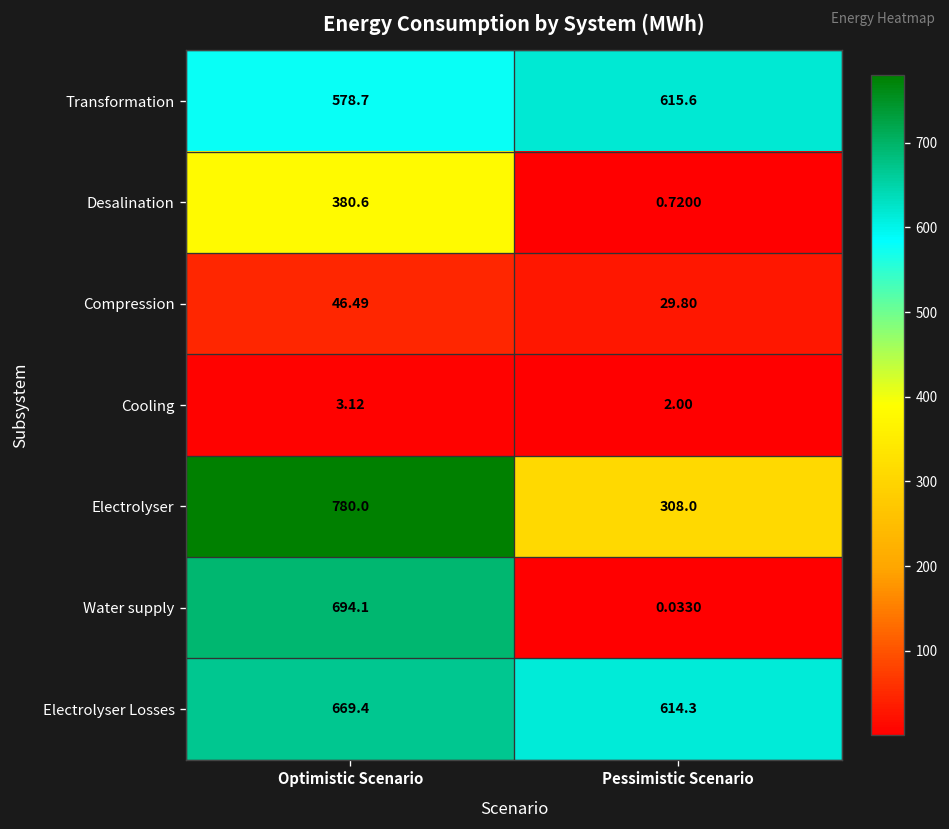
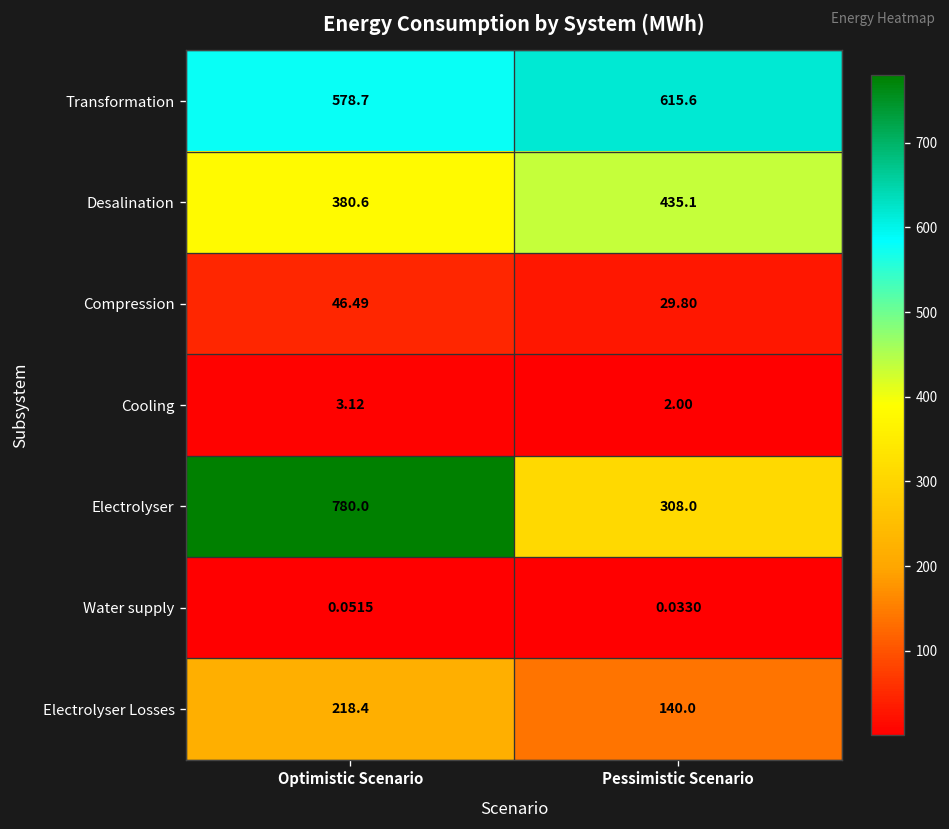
  {
    "Transformation": {
      "Optimistic Scenario": 578.7,
      "Pessimistic Scenario": 615.6
    },
    "Desalination": {
      "Optimistic Scenario": 380.6,
-     "Pessimistic Scenario": 0.7200
+     "Pessimistic Scenario": 435.1
    },
    "Compression": {
      "Optimistic Scenario": 46.49,
      "Pessimistic Scenario": 29.80
    },
    "Cooling": {
      "Optimistic Scenario": 3.12,
      "Pessimistic Scenario": 2.00
    },
    "Electrolyser": {
      "Optimistic Scenario": 780.0,
      "Pessimistic Scenario": 308.0
    },
    "Water supply": {
-     "Optimistic Scenario": 694.1,
+     "Optimistic Scenario": 0.0515,
      "Pessimistic Scenario": 0.0330
    },
    "Electrolyser Losses": {
-     "Optimistic Scenario": 669.4,
-     "Pessimistic Scenario": 614.3
+     "Optimistic Scenario": 218.4,
+     "Pessimistic Scenario": 140.0
    }
  }
